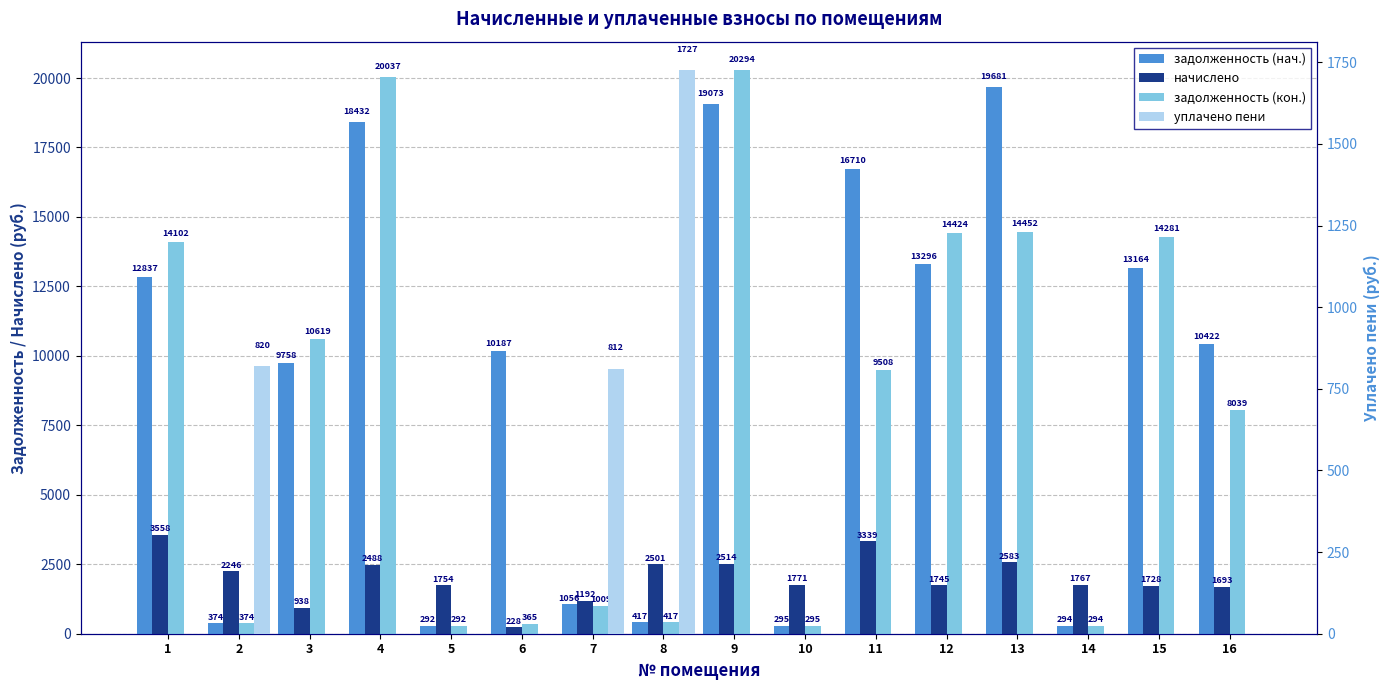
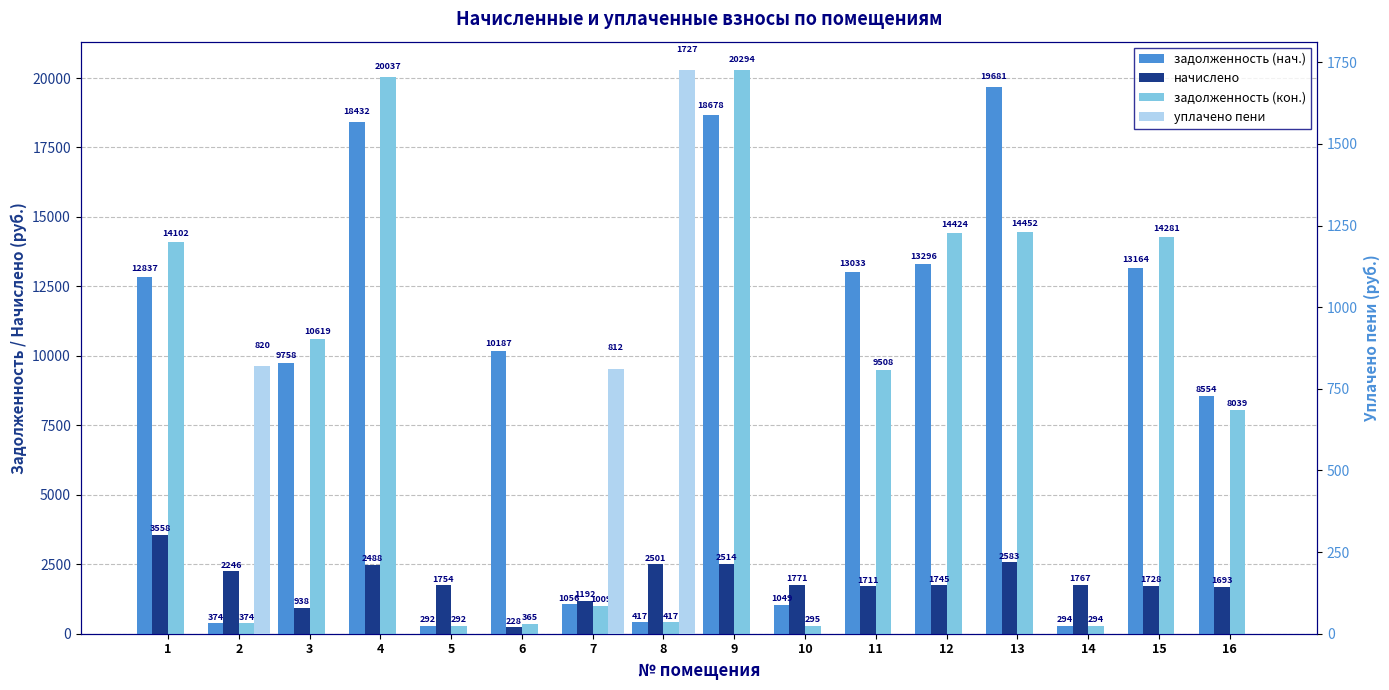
  {
    "задолженность (нач.)": {
      "1": 12837,
      "2": 374,
      "3": 9758,
      "4": 18432,
      "5": 292,
      "6": 10187,
      "8": 417,
-     "9": 19073,
-     "10": 295,
-     "11": 16710,
+     "9": 18678,
+     "10": 1049,
+     "11": 13033,
      "12": 13296,
      "13": 19681,
      "14": 294,
      "15": 13164,
-     "16": 10422
+     "16": 8554
    },
    "начислено": {
      "1": 3558,
      "2": 2246,
      "3": 938,
      "4": 2488,
      "5": 1754,
      "6": 228,
      "8": 2501,
      "9": 2514,
      "10": 1771,
-     "11": 3339,
+     "11": 1711,
      "12": 1745,
      "13": 2583,
      "14": 1767,
      "15": 1728,
      "16": 1693
    }
  }
